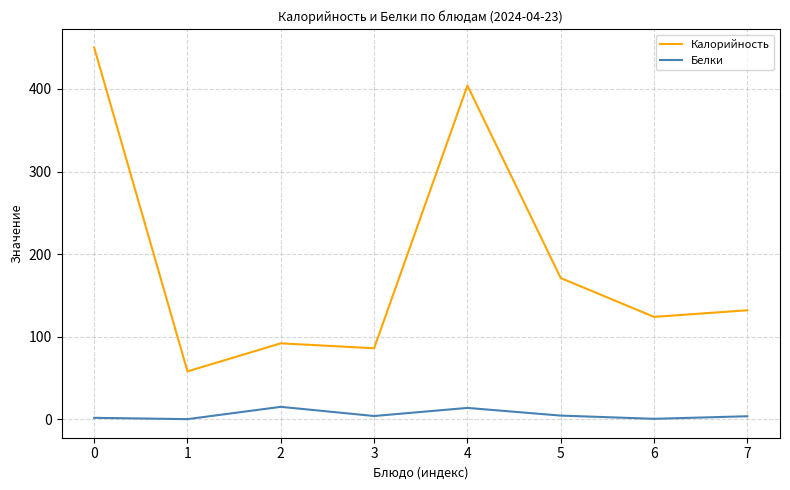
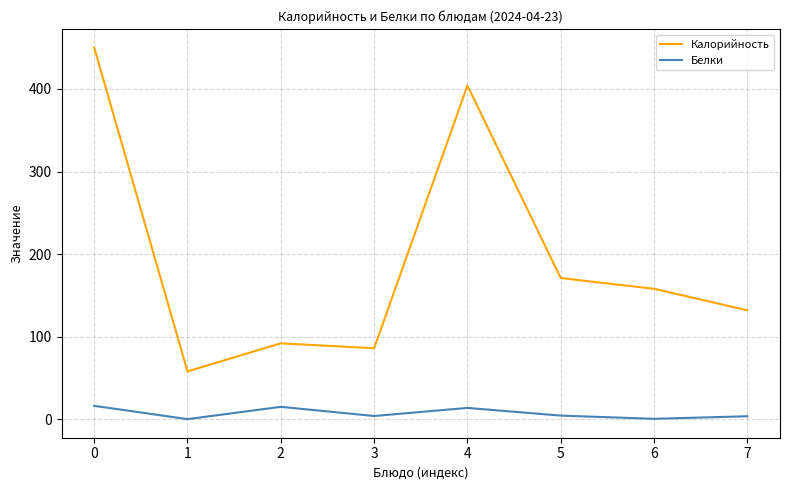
  {
    "Калорийность": {
      "0": 450,
      "1": 60,
      "2": 90,
      "3": 90,
      "4": 400,
      "5": 170,
-     "6": 120,
+     "6": 160,
      "7": 130
    },
    "Белки": {
-     "0": 0,
+     "0": 20,
      "1": 0,
      "2": 20,
      "3": 0,
      "4": 10,
      "5": 0,
      "6": 0,
      "7": 0
    }
  }
